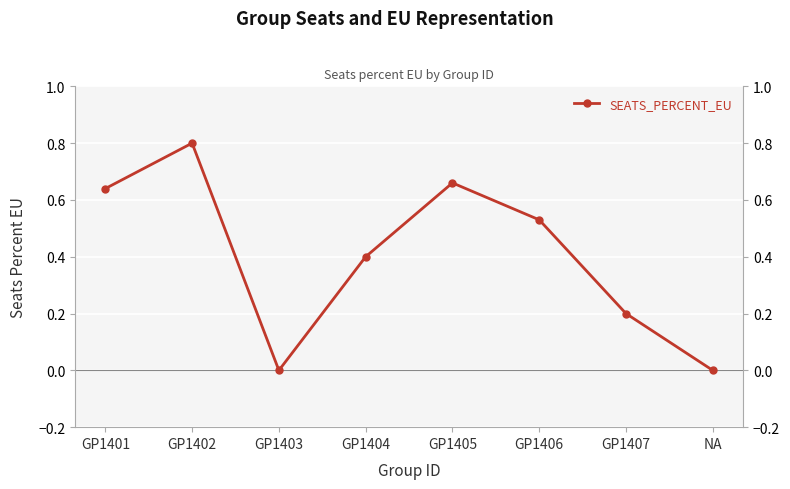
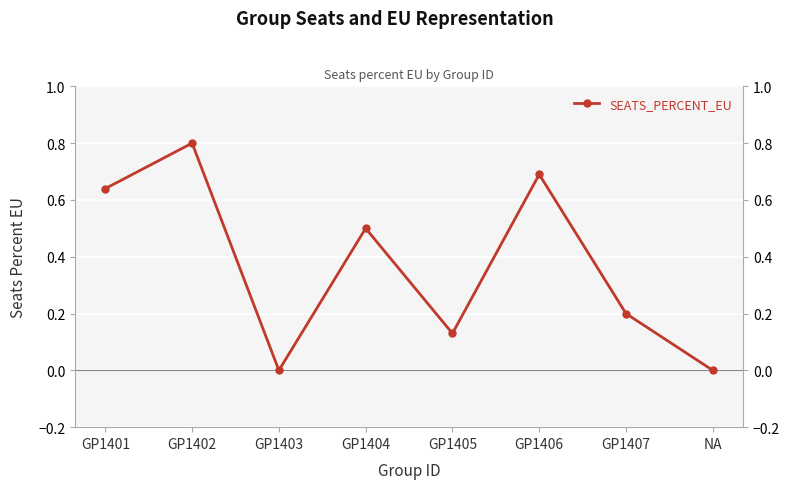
  {
    "GP1401": 0.64,
    "GP1402": 0.80,
    "GP1403": 0.00,
-   "GP1404": 0.4,
-   "GP1405": 0.66,
-   "GP1406": 0.53,
+   "GP1404": 0.5,
+   "GP1405": 0.13,
+   "GP1406": 0.69,
    "GP1407": 0.20,
    "NA": 0.00
  }
